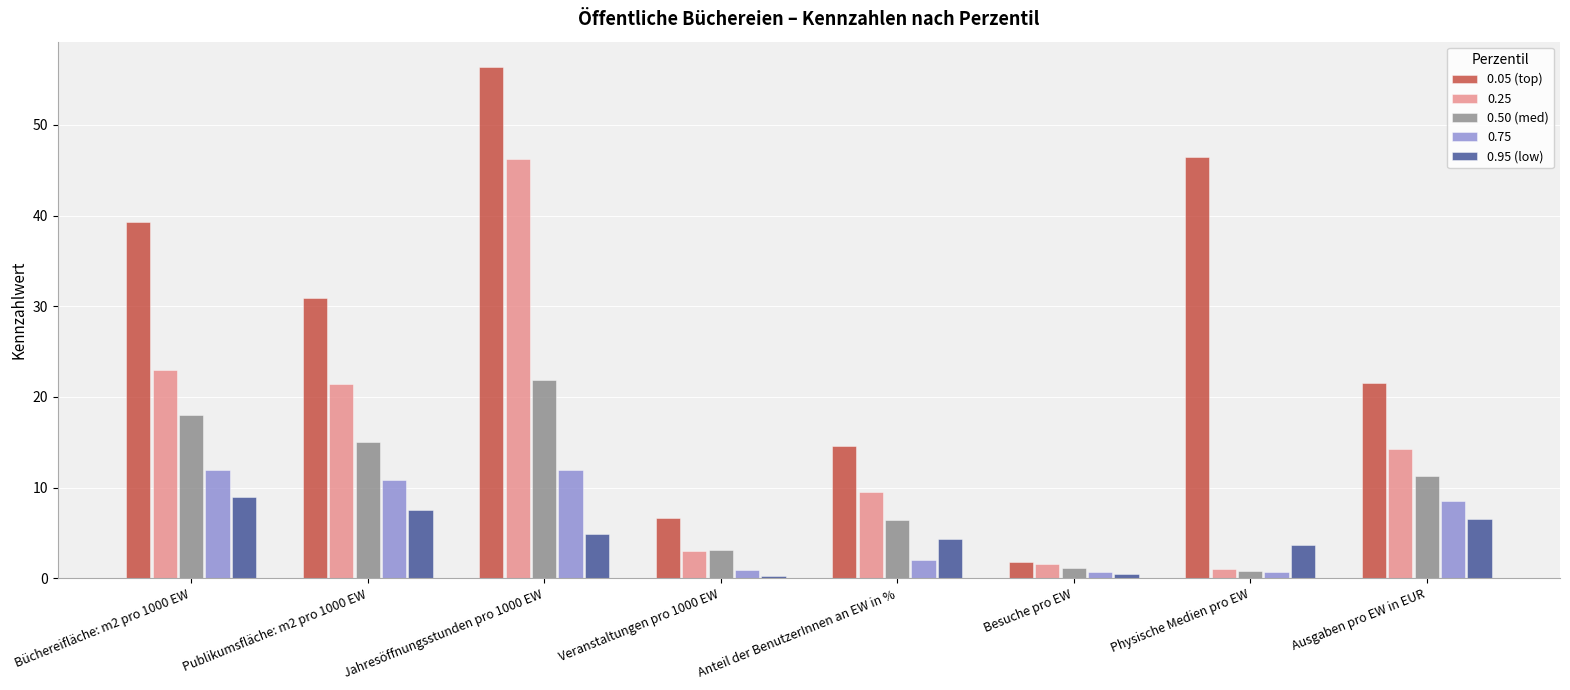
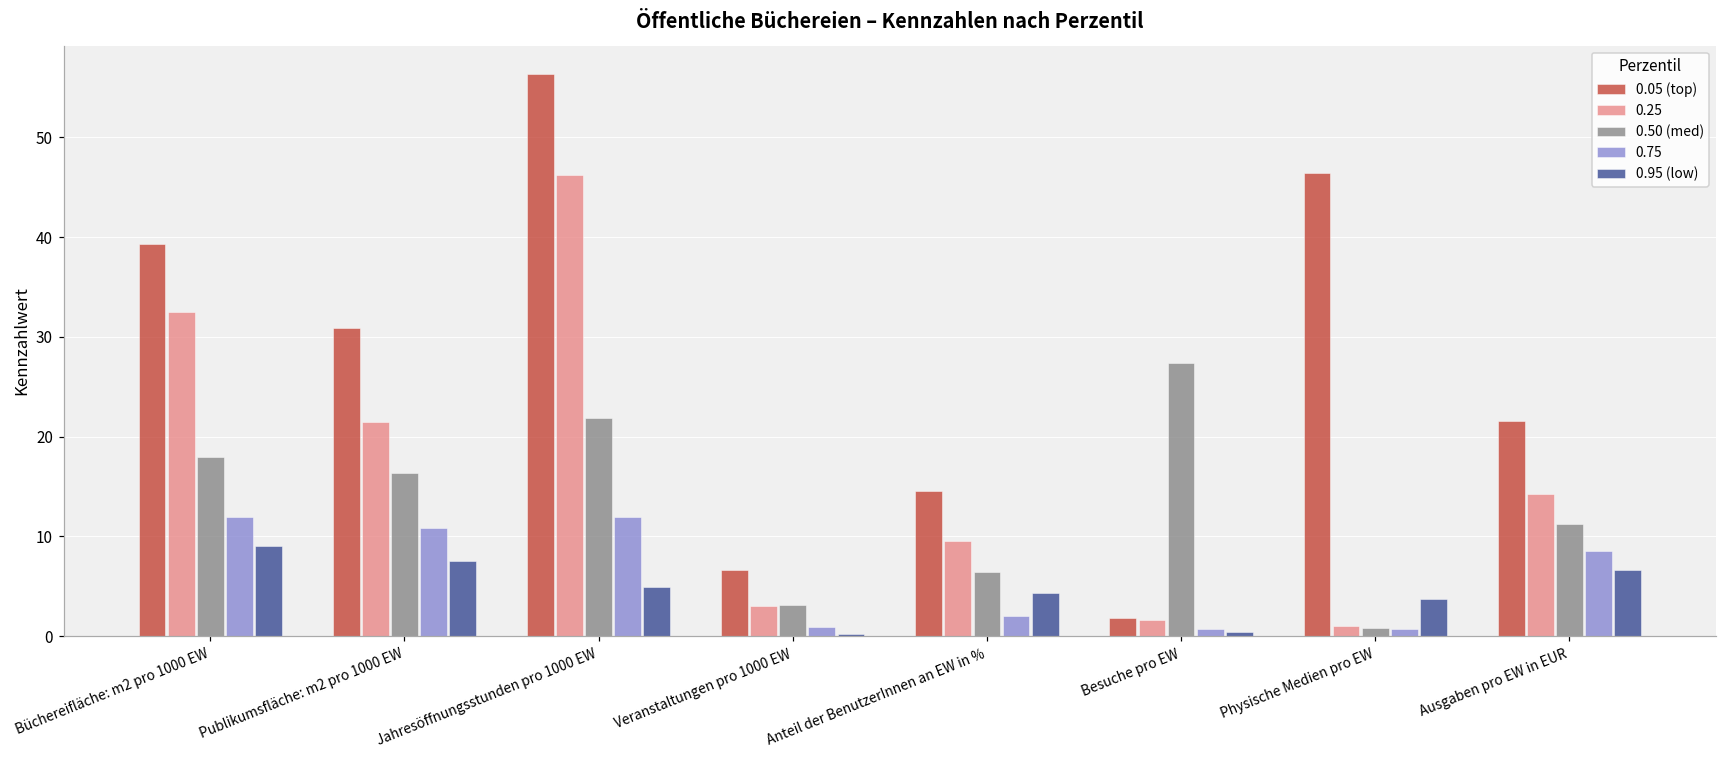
  {
    "0.05 (top)": {
      "Büchereifläche: m2 pro 1000 EW": 39,
      "Publikumsfläche: m2 pro 1000 EW": 31,
      "Jahresöffnungsstunden pro 1000 EW": 56,
      "Veranstaltungen pro 1000 EW": 7,
      "Anteil der BenutzerInnen an EW in %": 15,
      "Besuche pro EW": 2,
      "Physische Medien pro EW": 46,
      "Ausgaben pro EW in EUR": 22
    },
    "0.25": {
-     "Büchereifläche: m2 pro 1000 EW": 23,
+     "Büchereifläche: m2 pro 1000 EW": 33,
      "Publikumsfläche: m2 pro 1000 EW": 21,
      "Jahresöffnungsstunden pro 1000 EW": 46,
      "Veranstaltungen pro 1000 EW": 3,
      "Anteil der BenutzerInnen an EW in %": 10,
      "Besuche pro EW": 2,
      "Physische Medien pro EW": 1,
      "Ausgaben pro EW in EUR": 14
    },
    "0.50 (med)": {
      "Büchereifläche: m2 pro 1000 EW": 18,
-     "Publikumsfläche: m2 pro 1000 EW": 15,
+     "Publikumsfläche: m2 pro 1000 EW": 16,
      "Jahresöffnungsstunden pro 1000 EW": 22,
      "Veranstaltungen pro 1000 EW": 3,
      "Anteil der BenutzerInnen an EW in %": 6,
-     "Besuche pro EW": 1,
+     "Besuche pro EW": 27,
      "Physische Medien pro EW": 1,
      "Ausgaben pro EW in EUR": 11
    },
    "0.75": {
      "Büchereifläche: m2 pro 1000 EW": 12,
      "Publikumsfläche: m2 pro 1000 EW": 11,
      "Jahresöffnungsstunden pro 1000 EW": 12,
      "Veranstaltungen pro 1000 EW": 1,
      "Anteil der BenutzerInnen an EW in %": 2,
      "Besuche pro EW": 1,
      "Physische Medien pro EW": 1,
      "Ausgaben pro EW in EUR": 9
    },
    "0.95 (low)": {
      "Büchereifläche: m2 pro 1000 EW": 9,
      "Publikumsfläche: m2 pro 1000 EW": 8,
      "Jahresöffnungsstunden pro 1000 EW": 5,
      "Anteil der BenutzerInnen an EW in %": 4,
      "Besuche pro EW": 0,
      "Physische Medien pro EW": 4,
      "Ausgaben pro EW in EUR": 7
    }
  }
